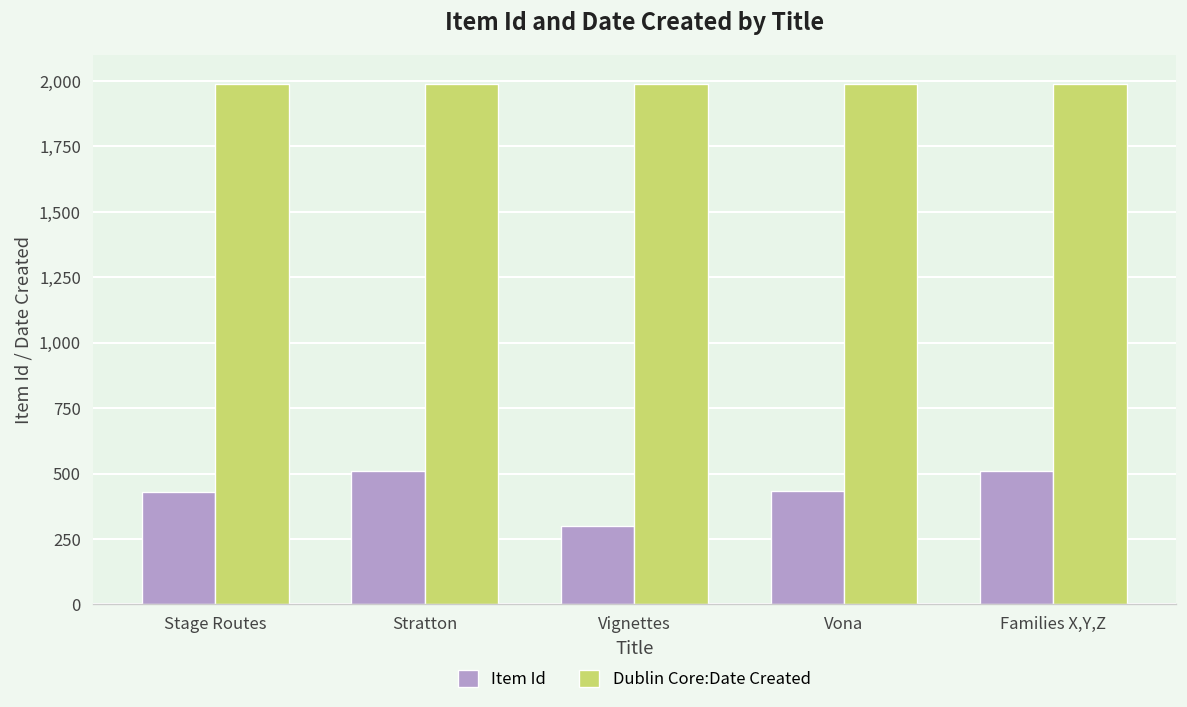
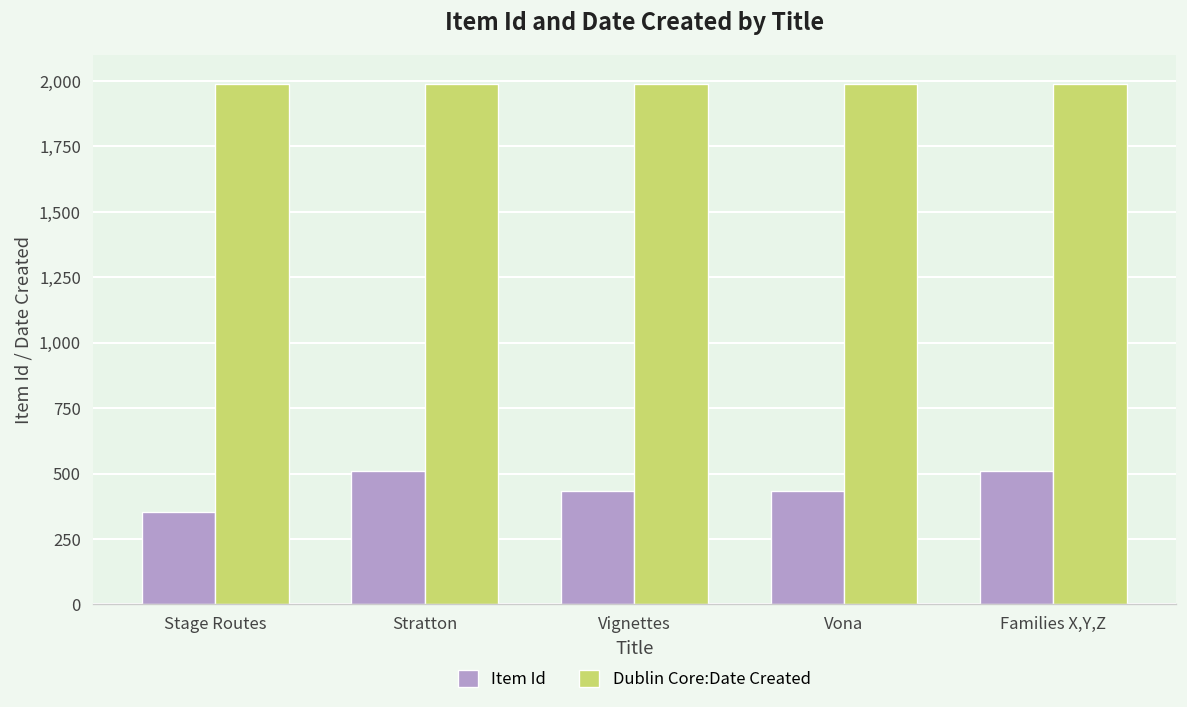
  {
    "Item Id": {
-     "Stage Routes": "430",
+     "Stage Routes": "350",
      "Stratton": "510",
-     "Vignettes": "300",
+     "Vignettes": "430",
      "Vona": "430",
      "Families X,Y,Z": "510"
    },
    "Dublin Core:Date Created": {
      "Stage Routes": "1,990",
      "Stratton": "1,990",
      "Vignettes": "1,990",
      "Vona": "1,990",
      "Families X,Y,Z": "1,990"
    }
  }
